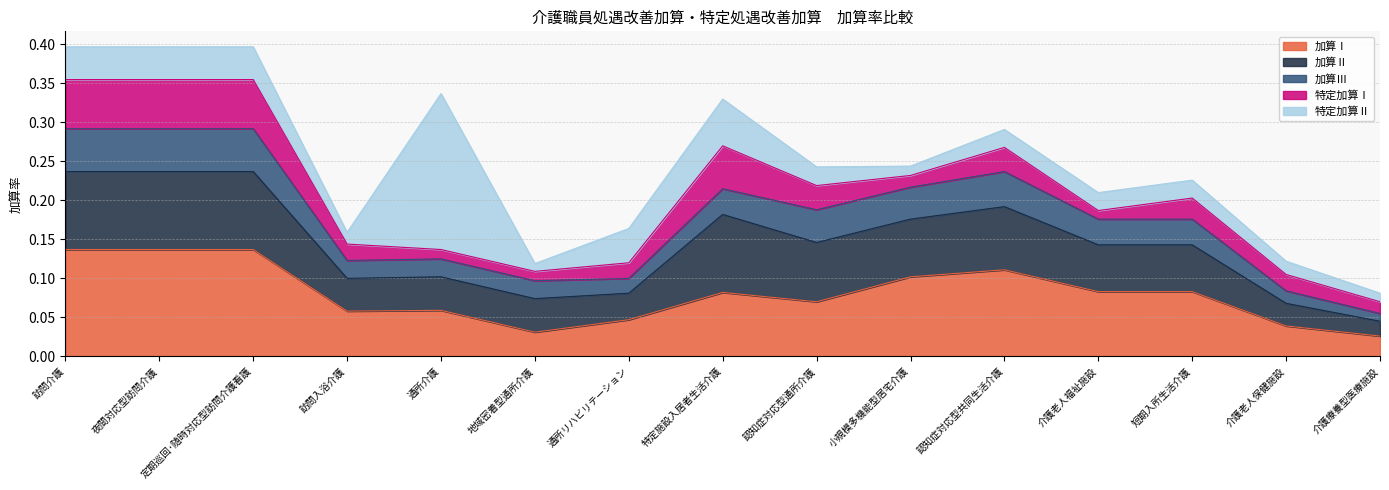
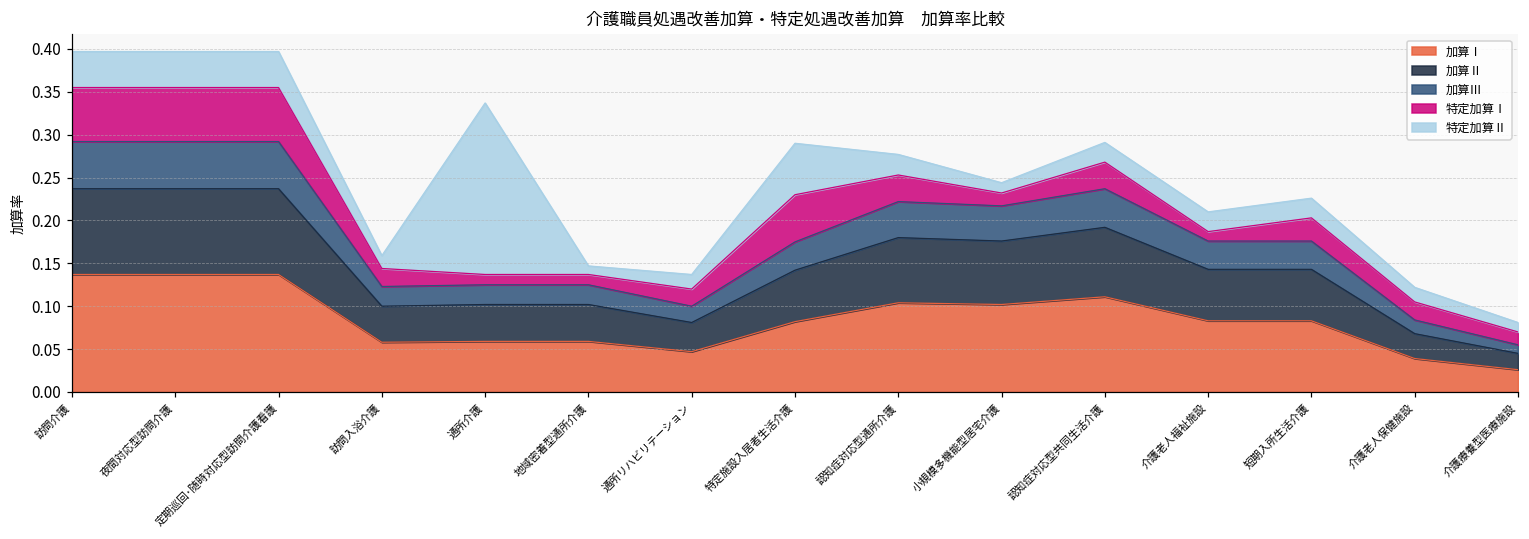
  {
    "加算Ⅰ": {
      "訪問介護": 0.14,
      "夜間対応型訪問介護": 0.14,
      "定期巡回･随時対応型訪問介護看護": 0.14,
      "訪問入浴介護": 0.06,
      "通所介護": 0.06,
-     "地域密着型通所介護": 0.03,
+     "地域密着型通所介護": 0.06,
      "通所リハビリテーション": 0.05,
      "特定施設入居者生活介護": 0.08,
-     "認知症対応型通所介護": 0.07,
+     "認知症対応型通所介護": 0.10,
      "小規模多機能型居宅介護": 0.10,
      "認知症対応型共同生活介護": 0.11,
      "介護老人福祉施設": 0.08,
      "短期入所生活介護": 0.08,
      "介護老人保健施設": 0.04,
      "介護療養型医療施設": 0.03
    },
    "加算Ⅱ": {
      "訪問介護": 0.10,
      "夜間対応型訪問介護": 0.10,
      "定期巡回･随時対応型訪問介護看護": 0.10,
      "訪問入浴介護": 0.04,
      "通所介護": 0.04,
      "地域密着型通所介護": 0.04,
      "通所リハビリテーション": 0.03,
-     "特定施設入居者生活介護": 0.10,
+     "特定施設入居者生活介護": 0.06,
      "認知症対応型通所介護": 0.08,
      "小規模多機能型居宅介護": 0.07,
      "認知症対応型共同生活介護": 0.08,
      "介護老人福祉施設": 0.06,
      "短期入所生活介護": 0.06,
      "介護老人保健施設": 0.03,
      "介護療養型医療施設": 0.02
    },
    "加算Ⅲ": {
      "訪問介護": 0.06,
      "夜間対応型訪問介護": 0.06,
      "定期巡回･随時対応型訪問介護看護": 0.06,
      "訪問入浴介護": 0.02,
      "通所介護": 0.02,
      "地域密着型通所介護": 0.02,
      "通所リハビリテーション": 0.02,
      "特定施設入居者生活介護": 0.03,
      "認知症対応型通所介護": 0.04,
      "小規模多機能型居宅介護": 0.04,
      "認知症対応型共同生活介護": 0.04,
      "介護老人福祉施設": 0.03,
      "短期入所生活介護": 0.03,
      "介護老人保健施設": 0.02,
      "介護療養型医療施設": 0.01
    },
    "特定加算Ⅰ": {
      "訪問介護": 0.06,
      "夜間対応型訪問介護": 0.06,
      "定期巡回･随時対応型訪問介護看護": 0.06,
      "訪問入浴介護": 0.02,
      "通所介護": 0.01,
      "地域密着型通所介護": 0.01,
      "通所リハビリテーション": 0.02,
      "特定施設入居者生活介護": 0.05,
      "認知症対応型通所介護": 0.03,
      "小規模多機能型居宅介護": 0.01,
      "認知症対応型共同生活介護": 0.03,
      "介護老人福祉施設": 0.01,
      "短期入所生活介護": 0.03,
      "介護老人保健施設": 0.02,
      "介護療養型医療施設": 0.02
    },
    "特定加算Ⅱ": {
      "訪問介護": 0.04,
      "夜間対応型訪問介護": 0.04,
      "定期巡回･随時対応型訪問介護看護": 0.04,
      "訪問入浴介護": 0.01,
      "通所介護": 0.20,
      "地域密着型通所介護": 0.01,
-     "通所リハビリテーション": 0.04,
+     "通所リハビリテーション": 0.02,
      "特定施設入居者生活介護": 0.06,
      "認知症対応型通所介護": 0.02,
      "小規模多機能型居宅介護": 0.01,
      "認知症対応型共同生活介護": 0.02,
      "介護老人福祉施設": 0.02,
      "短期入所生活介護": 0.02,
      "介護老人保健施設": 0.02,
      "介護療養型医療施設": 0.01
    }
  }
